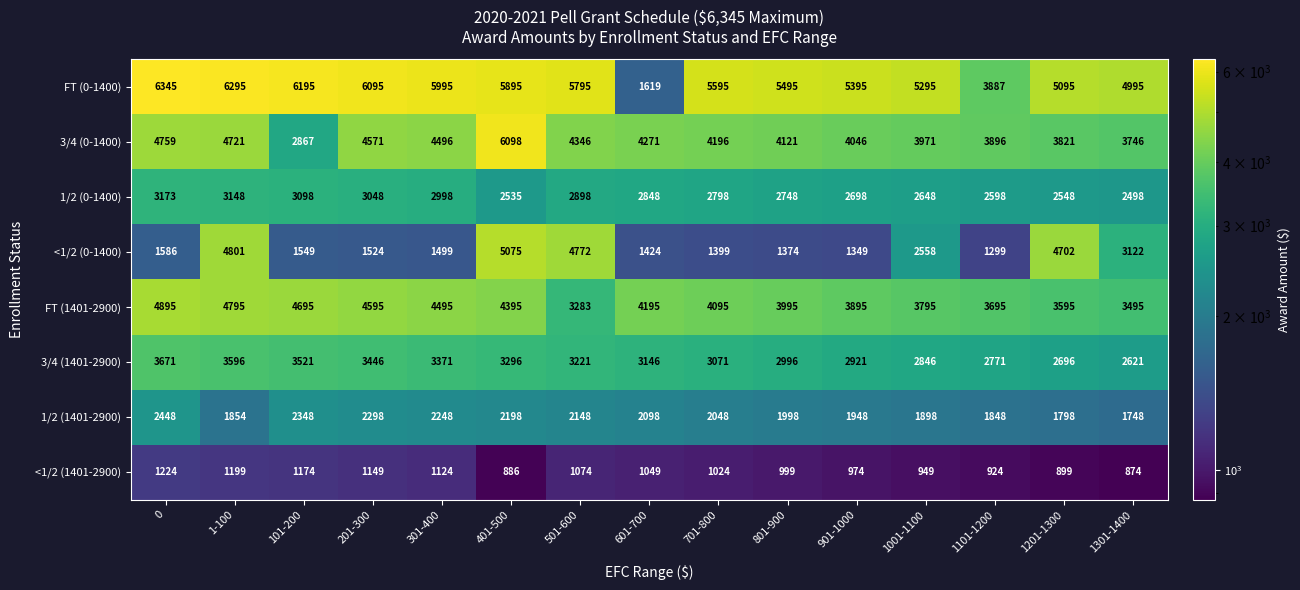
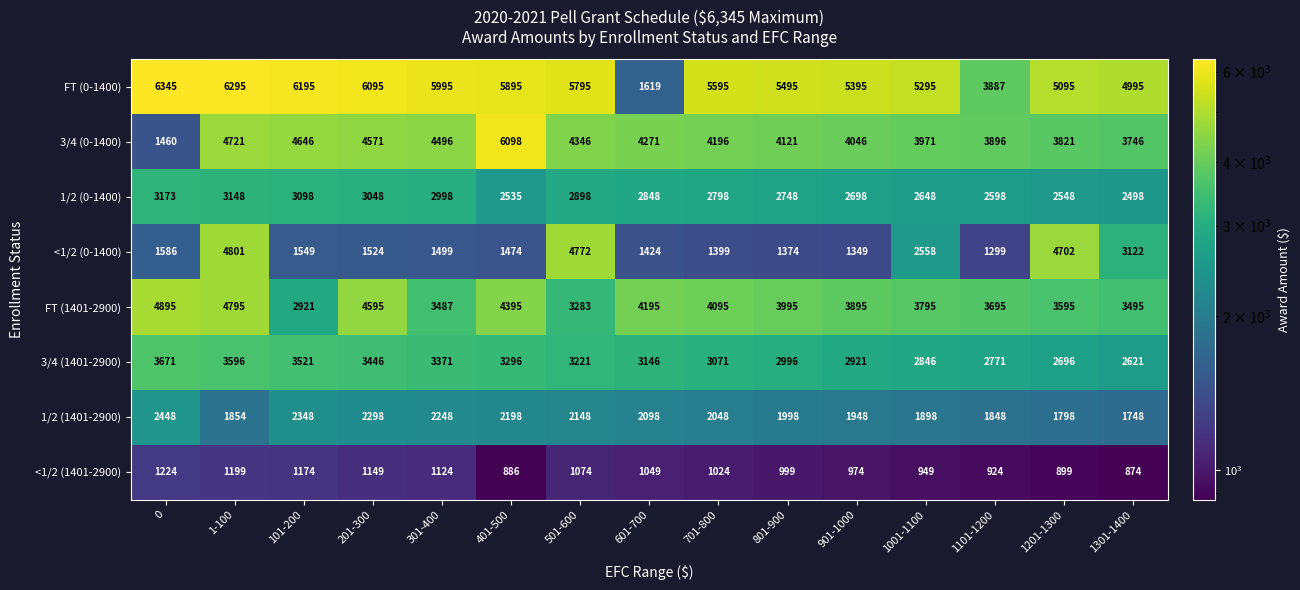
  {
    "FT (0-1400)": {
      "0": 6345,
      "1-100": 6295,
      "101-200": 6195,
      "201-300": 6095,
      "301-400": 5995,
      "401-500": 5895,
      "501-600": 5795,
      "601-700": 1619,
      "701-800": 5595,
      "801-900": 5495,
      "901-1000": 5395,
      "1001-1100": 5295,
      "1101-1200": 3887,
      "1201-1300": 5095,
      "1301-1400": 4995
    },
    "3/4 (0-1400)": {
-     "0": 4759,
+     "0": 1460,
      "1-100": 4721,
-     "101-200": 2867,
+     "101-200": 4646,
      "201-300": 4571,
      "301-400": 4496,
      "401-500": 6098,
      "501-600": 4346,
      "601-700": 4271,
      "701-800": 4196,
      "801-900": 4121,
      "901-1000": 4046,
      "1001-1100": 3971,
      "1101-1200": 3896,
      "1201-1300": 3821,
      "1301-1400": 3746
    },
    "1/2 (0-1400)": {
      "0": 3173,
      "1-100": 3148,
      "101-200": 3098,
      "201-300": 3048,
      "301-400": 2998,
      "401-500": 2535,
      "501-600": 2898,
      "601-700": 2848,
      "701-800": 2798,
      "801-900": 2748,
      "901-1000": 2698,
      "1001-1100": 2648,
      "1101-1200": 2598,
      "1201-1300": 2548,
      "1301-1400": 2498
    },
    "<1/2 (0-1400)": {
      "0": 1586,
      "1-100": 4801,
      "101-200": 1549,
      "201-300": 1524,
      "301-400": 1499,
-     "401-500": 5075,
+     "401-500": 1474,
      "501-600": 4772,
      "601-700": 1424,
      "701-800": 1399,
      "801-900": 1374,
      "901-1000": 1349,
      "1001-1100": 2558,
      "1101-1200": 1299,
      "1201-1300": 4702,
      "1301-1400": 3122
    },
    "FT (1401-2900)": {
      "0": 4895,
      "1-100": 4795,
-     "101-200": 4695,
+     "101-200": 2921,
      "201-300": 4595,
-     "301-400": 4495,
+     "301-400": 3487,
      "401-500": 4395,
      "501-600": 3283,
      "601-700": 4195,
      "701-800": 4095,
      "801-900": 3995,
      "901-1000": 3895,
      "1001-1100": 3795,
      "1101-1200": 3695,
      "1201-1300": 3595,
      "1301-1400": 3495
    },
    "3/4 (1401-2900)": {
      "0": 3671,
      "1-100": 3596,
      "101-200": 3521,
      "201-300": 3446,
      "301-400": 3371,
      "401-500": 3296,
      "501-600": 3221,
      "601-700": 3146,
      "701-800": 3071,
      "801-900": 2996,
      "901-1000": 2921,
      "1001-1100": 2846,
      "1101-1200": 2771,
      "1201-1300": 2696,
      "1301-1400": 2621
    },
    "1/2 (1401-2900)": {
      "0": 2448,
      "1-100": 1854,
      "101-200": 2348,
      "201-300": 2298,
      "301-400": 2248,
      "401-500": 2198,
      "501-600": 2148,
      "601-700": 2098,
      "701-800": 2048,
      "801-900": 1998,
      "901-1000": 1948,
      "1001-1100": 1898,
      "1101-1200": 1848,
      "1201-1300": 1798,
      "1301-1400": 1748
    },
    "<1/2 (1401-2900)": {
      "0": 1224,
      "1-100": 1199,
      "101-200": 1174,
      "201-300": 1149,
      "301-400": 1124,
      "401-500": 886,
      "501-600": 1074,
      "601-700": 1049,
      "701-800": 1024,
      "801-900": 999,
      "901-1000": 974,
      "1001-1100": 949,
      "1101-1200": 924,
      "1201-1300": 899,
      "1301-1400": 874
    }
  }
